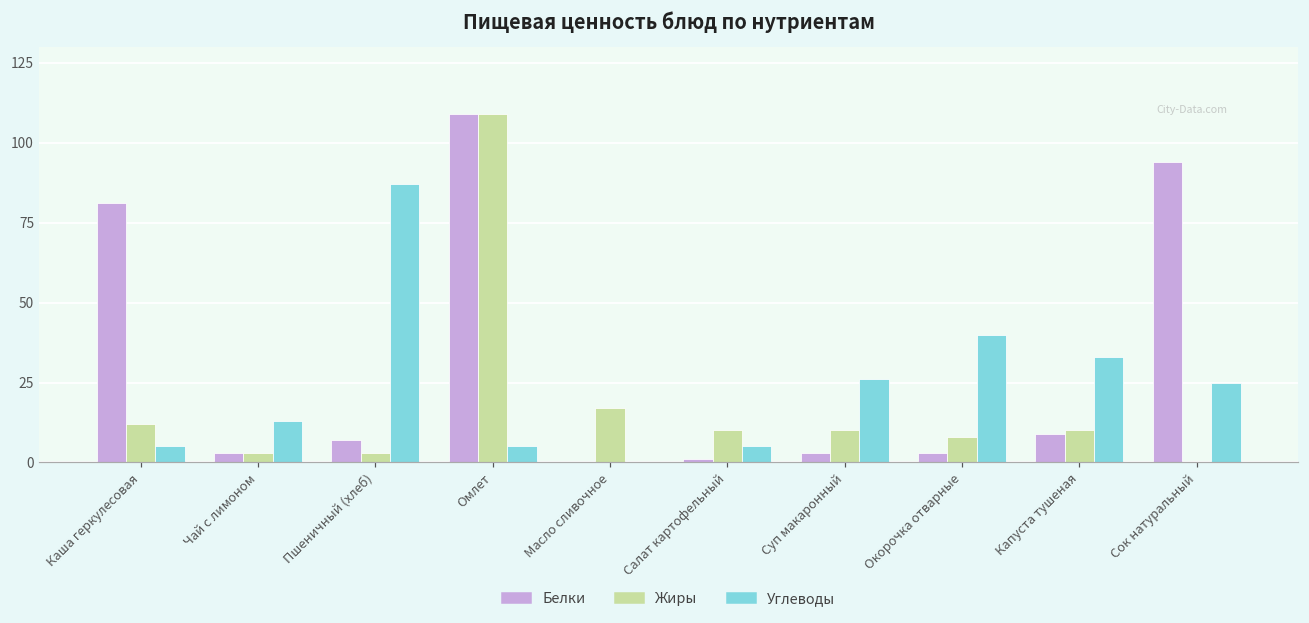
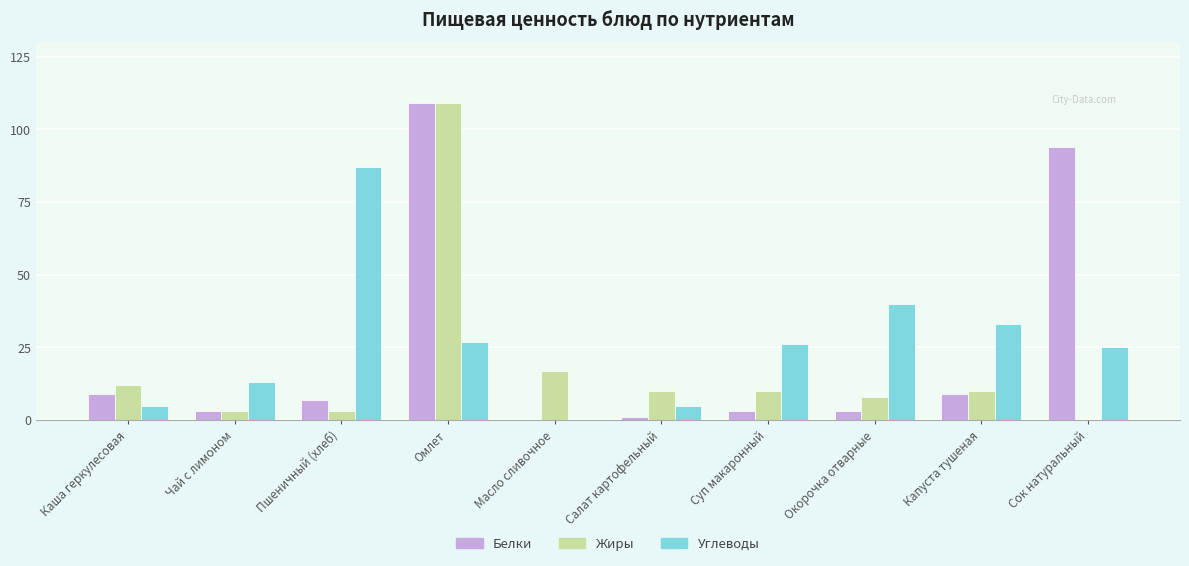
  {
    "Белки": {
-     "Каша геркулесовая": 81,
+     "Каша геркулесовая": 9,
      "Чай с лимоном": 3,
      "Пшеничный (хлеб)": 7,
      "Омлет": 109,
      "Масло сливочное": 0,
      "Салат картофельный": 1,
      "Суп макаронный": 3,
      "Окорочка отварные": 3,
      "Капуста тушеная": 9,
      "Сок натуральный": 94
    },
    "Жиры": {
      "Каша геркулесовая": 12,
      "Чай с лимоном": 3,
      "Пшеничный (хлеб)": 3,
      "Омлет": 109,
      "Масло сливочное": 17,
      "Салат картофельный": 10,
      "Суп макаронный": 10,
      "Окорочка отварные": 8,
      "Капуста тушеная": 10,
      "Сок натуральный": 0
    },
    "Углеводы": {
      "Каша геркулесовая": 5,
      "Чай с лимоном": 13,
      "Пшеничный (хлеб)": 87,
-     "Омлет": 5,
+     "Омлет": 27,
      "Масло сливочное": 0,
      "Салат картофельный": 5,
      "Суп макаронный": 26,
      "Окорочка отварные": 40,
      "Капуста тушеная": 33,
      "Сок натуральный": 25
    }
  }
